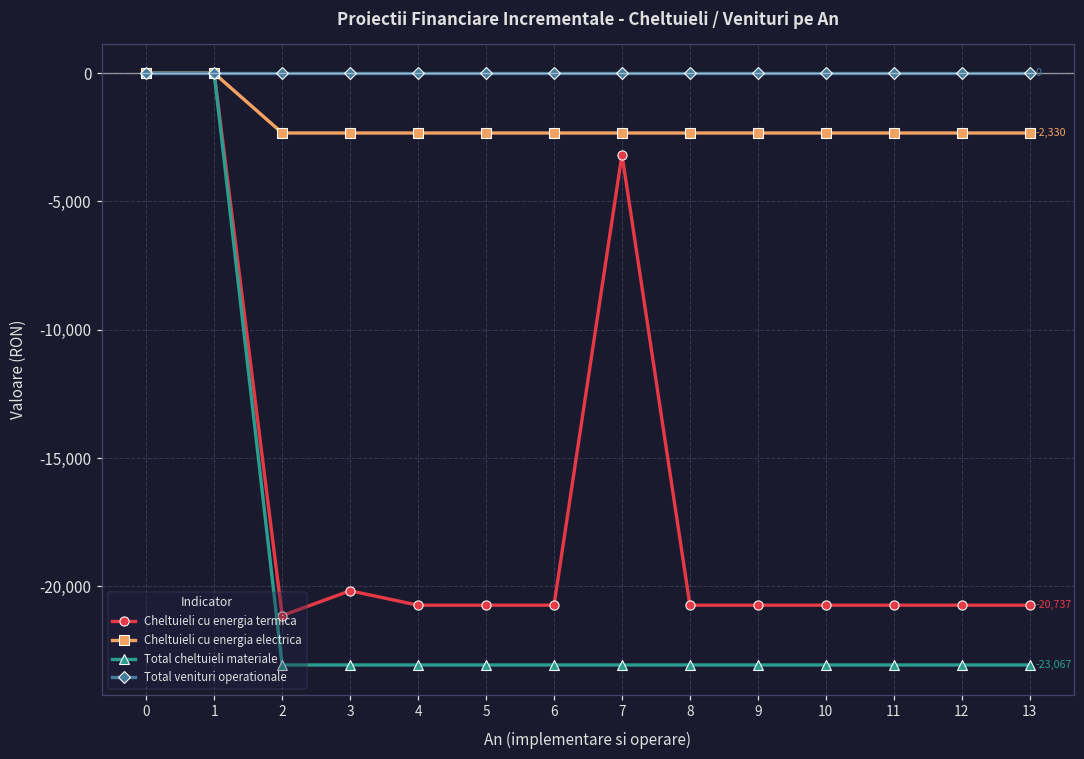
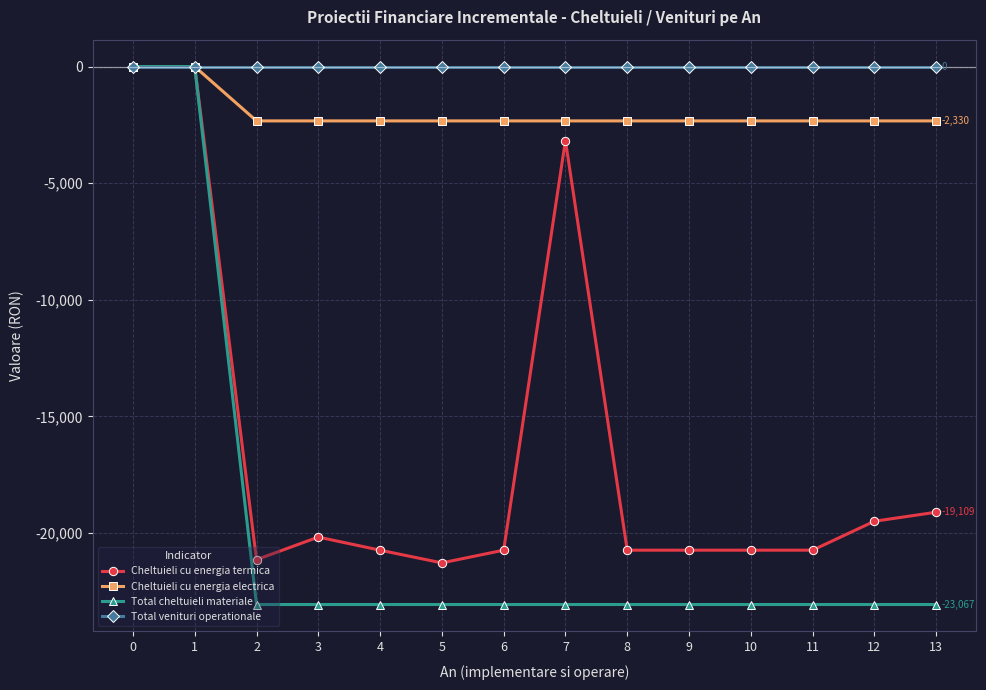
  {
    "Cheltuieli cu energia termica": {
-     "5": "-20,700",
-     "12": "-20,700",
-     "13": "-20,737"
+     "5": "-21,300",
+     "12": "-19,500",
+     "13": "-19,109"
    },
    "Cheltuieli cu energia electrica": {
      "13": "-2,330"
    }
  }
